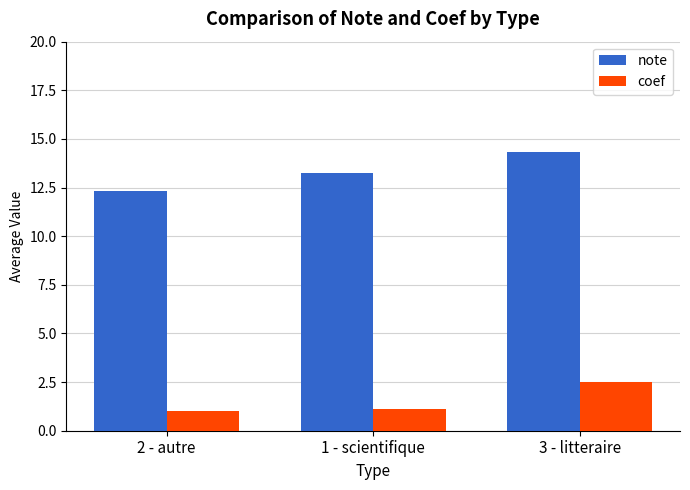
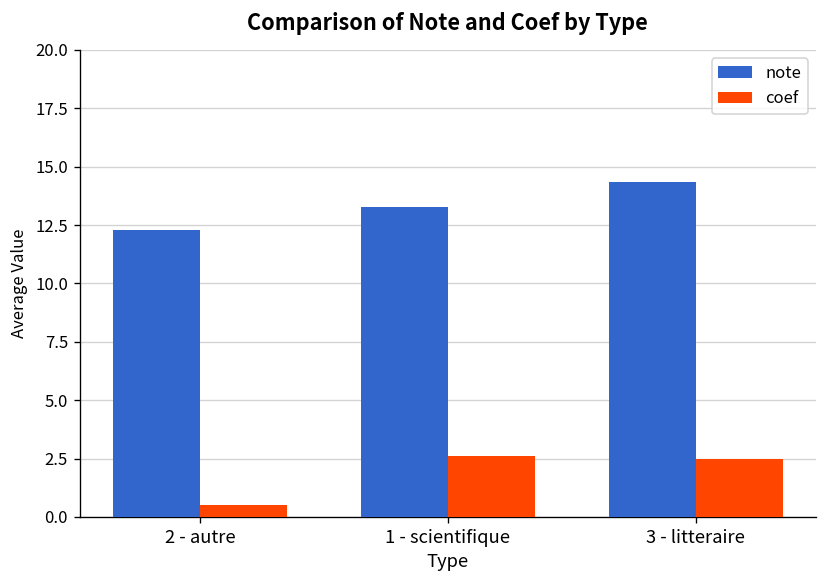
  {
    "note": {
      "2 - autre": 12.3,
      "1 - scientifique": 13.3,
      "3 - litteraire": 14.3
    },
    "coef": {
-     "2 - autre": 1.0,
-     "1 - scientifique": 1.1,
+     "2 - autre": 0.5,
+     "1 - scientifique": 2.6,
      "3 - litteraire": 2.5
    }
  }
